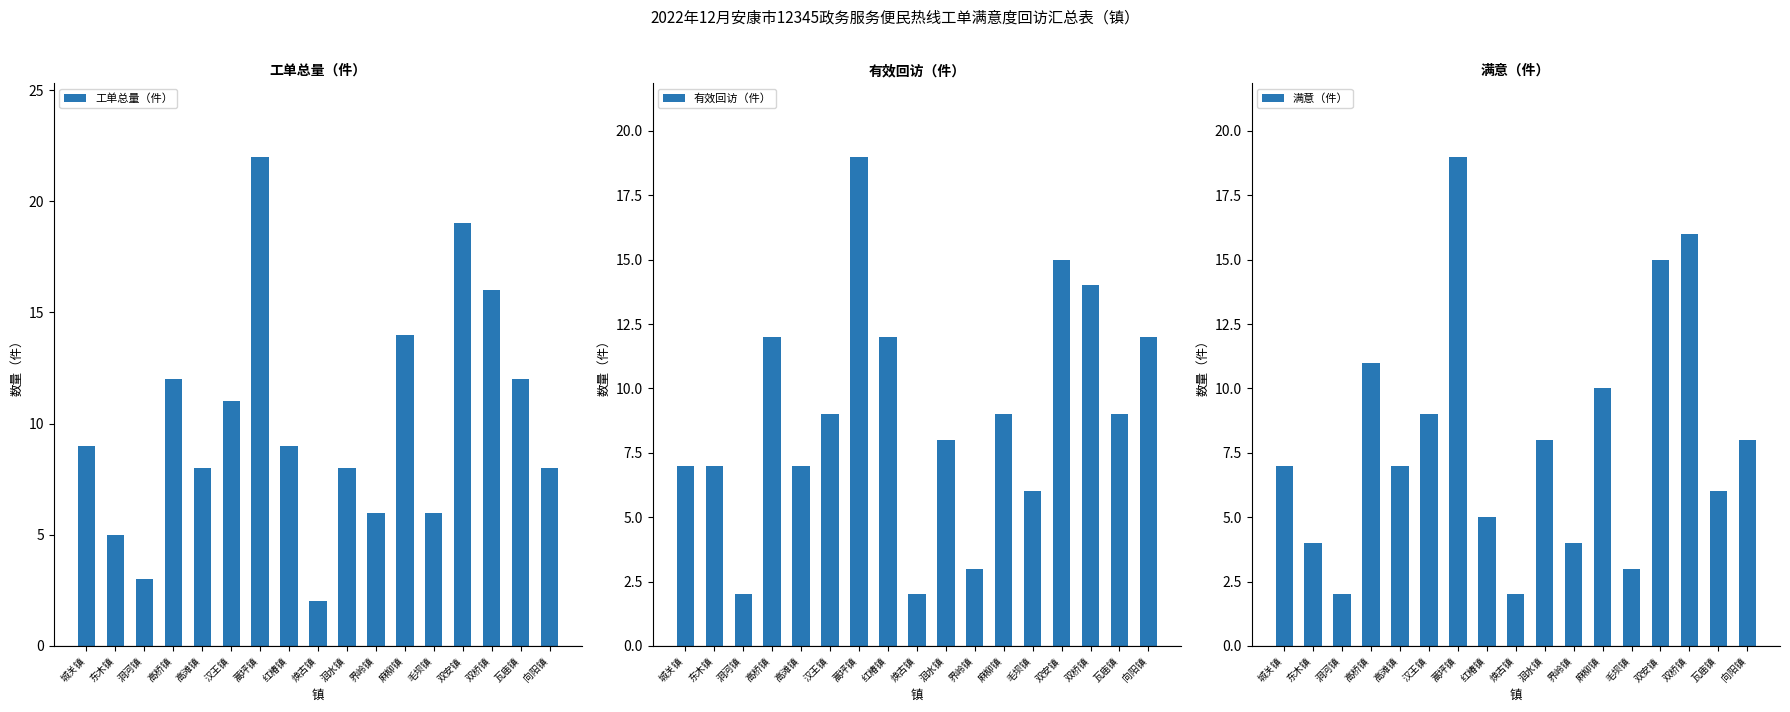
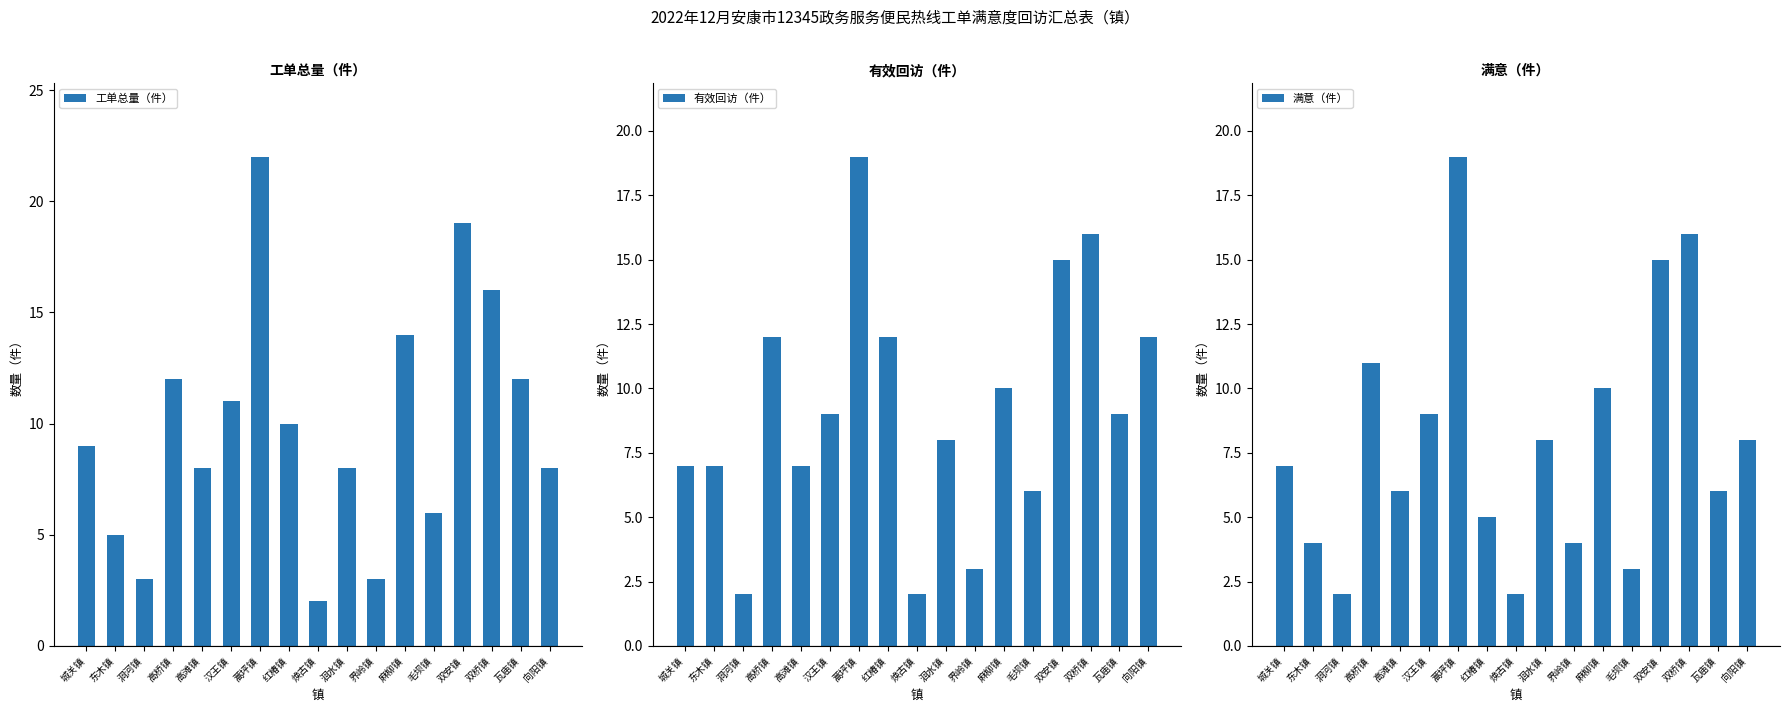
  {
    "工单总量（件）": {
      "城关镇": 9,
      "东木镇": 5,
      "洞河镇": 3,
      "高桥镇": 12,
      "高滩镇": 8,
      "汉王镇": 11,
      "蒿坪镇": 22,
-     "红椿镇": 9,
+     "红椿镇": 10,
      "焕古镇": 2,
      "洄水镇": 8,
-     "界岭镇": 6,
+     "界岭镇": 3,
      "麻柳镇": 14,
      "毛坝镇": 6,
      "双安镇": 19,
      "双桥镇": 16,
      "瓦庙镇": 12,
      "向阳镇": 8
    },
    "有效回访（件）": {
      "城关镇": 7,
      "东木镇": 7,
      "洞河镇": 2,
      "高桥镇": 12,
      "高滩镇": 7,
      "汉王镇": 9,
      "蒿坪镇": 19,
      "红椿镇": 12,
      "焕古镇": 2,
      "洄水镇": 8,
      "界岭镇": 3,
-     "麻柳镇": 9,
+     "麻柳镇": 10,
      "毛坝镇": 6,
      "双安镇": 15,
-     "双桥镇": 14,
+     "双桥镇": 16,
      "瓦庙镇": 9,
      "向阳镇": 12
    },
    "满意（件）": {
      "城关镇": 7,
      "东木镇": 4,
      "洞河镇": 2,
      "高桥镇": 11,
-     "高滩镇": 7,
+     "高滩镇": 6,
      "汉王镇": 9,
      "蒿坪镇": 19,
      "红椿镇": 5,
      "焕古镇": 2,
      "洄水镇": 8,
      "界岭镇": 4,
      "麻柳镇": 10,
      "毛坝镇": 3,
      "双安镇": 15,
      "双桥镇": 16,
      "瓦庙镇": 6,
      "向阳镇": 8
    }
  }
